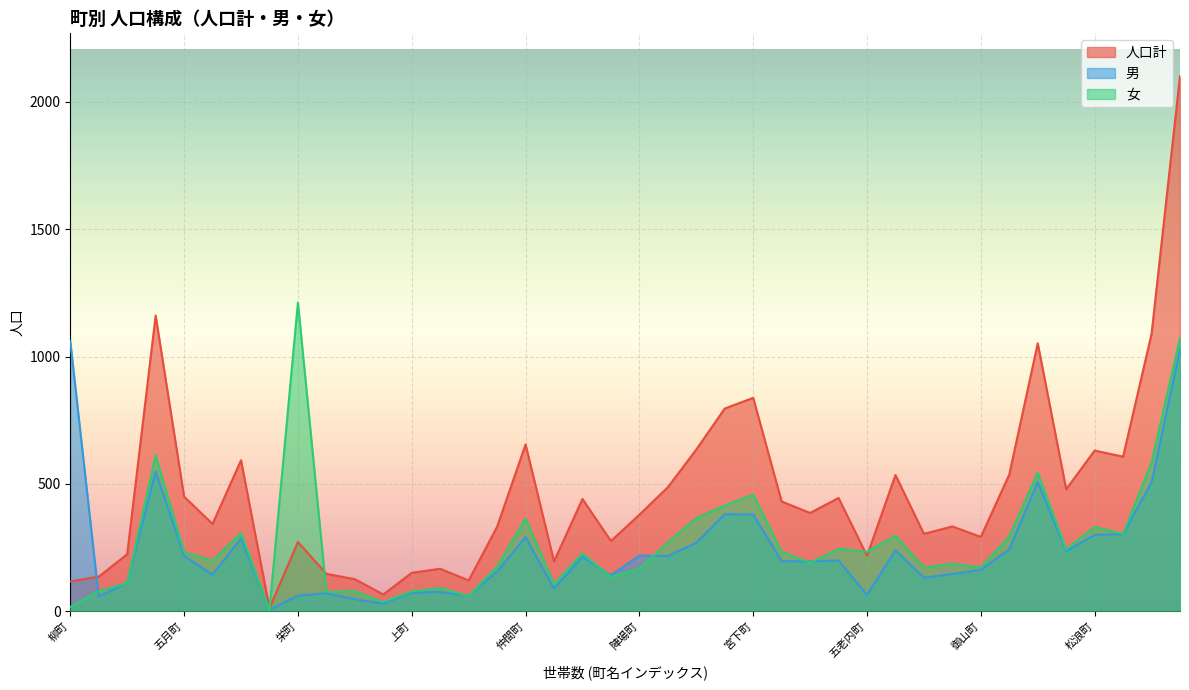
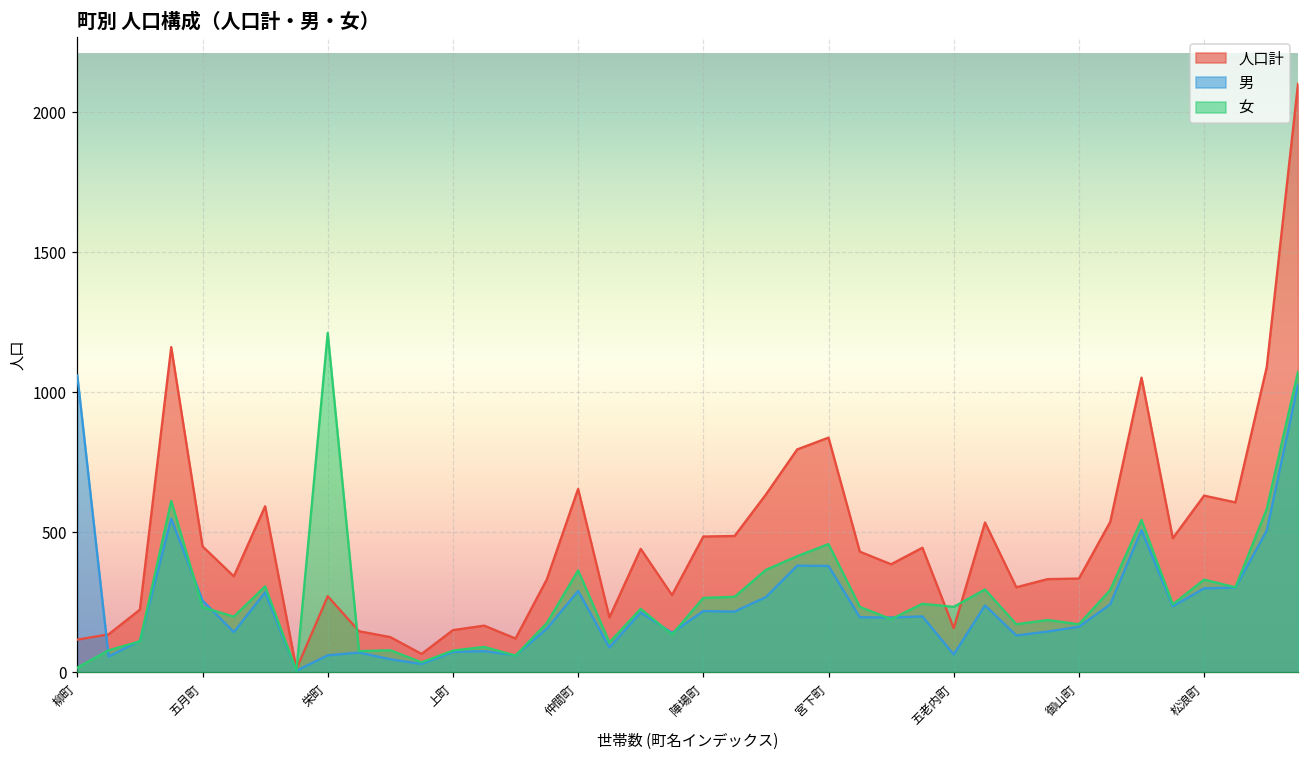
  {
    "人口計": {
      "柳町": 120,
      "五月町": 450,
      "栄町": 270,
      "上町": 150,
      "仲間町": 660,
-     "陣場町": 380,
+     "陣場町": 490,
      "宮下町": 840,
-     "五老内町": 220,
-     "御山町": 290,
+     "五老内町": 160,
+     "御山町": 340,
      "松浪町": 630
    },
    "男": {
      "柳町": 1060,
-     "五月町": 220,
+     "五月町": 260,
      "栄町": 60,
      "仲間町": 290,
      "陣場町": 220,
      "宮下町": 380,
      "五老内町": 60,
      "松浪町": 300
    },
    "女": {
      "柳町": 20,
      "五月町": 230,
      "栄町": 1210,
      "仲間町": 360,
-     "陣場町": 170,
+     "陣場町": 270,
      "宮下町": 460,
      "五老内町": 230,
      "松浪町": 330
    }
  }
